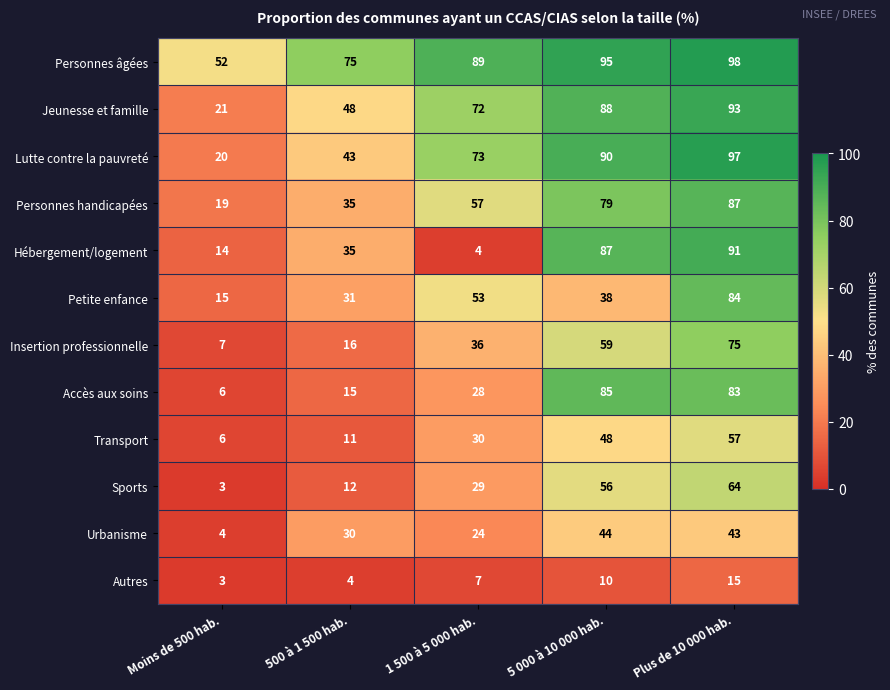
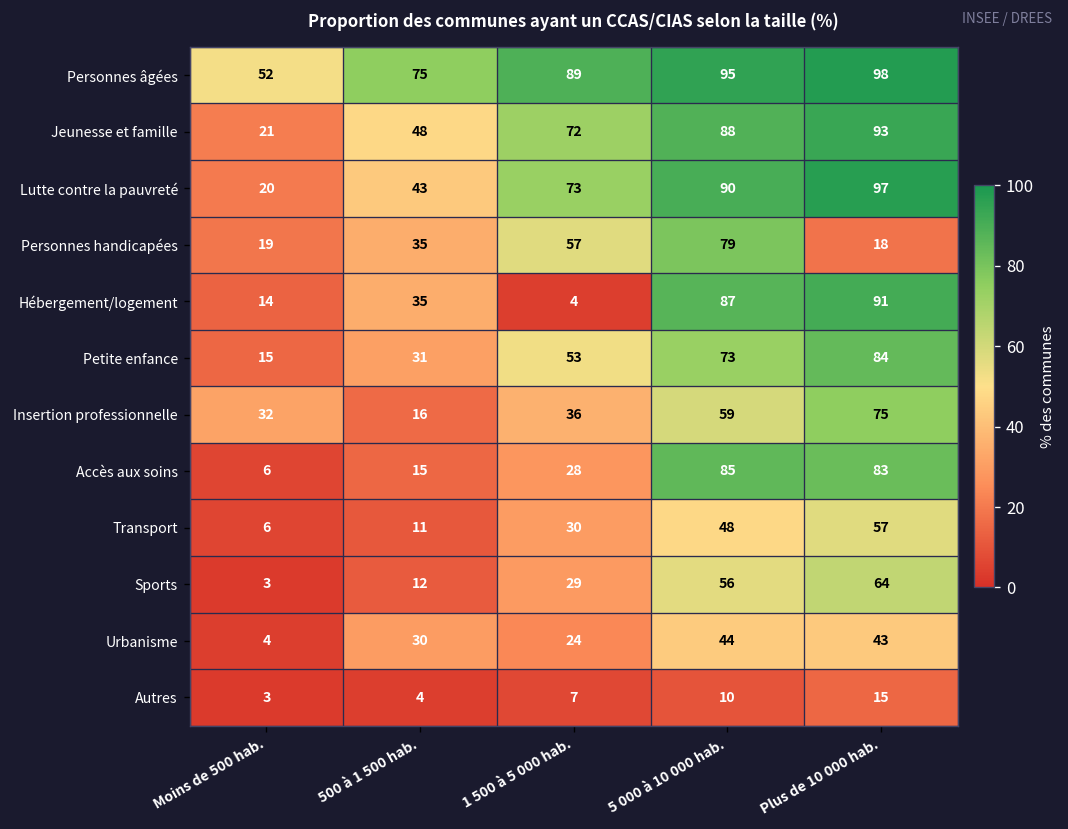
  {
    "Personnes âgées": {
      "Moins de 500 hab.": 52,
      "500 à 1 500 hab.": 75,
      "1 500 à 5 000 hab.": 89,
      "5 000 à 10 000 hab.": 95,
      "Plus de 10 000 hab.": 98
    },
    "Jeunesse et famille": {
      "Moins de 500 hab.": 21,
      "500 à 1 500 hab.": 48,
      "1 500 à 5 000 hab.": 72,
      "5 000 à 10 000 hab.": 88,
      "Plus de 10 000 hab.": 93
    },
    "Lutte contre la pauvreté": {
      "Moins de 500 hab.": 20,
      "500 à 1 500 hab.": 43,
      "1 500 à 5 000 hab.": 73,
      "5 000 à 10 000 hab.": 90,
      "Plus de 10 000 hab.": 97
    },
    "Personnes handicapées": {
      "Moins de 500 hab.": 19,
      "500 à 1 500 hab.": 35,
      "1 500 à 5 000 hab.": 57,
      "5 000 à 10 000 hab.": 79,
-     "Plus de 10 000 hab.": 87
+     "Plus de 10 000 hab.": 18
    },
    "Hébergement/logement": {
      "Moins de 500 hab.": 14,
      "500 à 1 500 hab.": 35,
      "1 500 à 5 000 hab.": 4,
      "5 000 à 10 000 hab.": 87,
      "Plus de 10 000 hab.": 91
    },
    "Petite enfance": {
      "Moins de 500 hab.": 15,
      "500 à 1 500 hab.": 31,
      "1 500 à 5 000 hab.": 53,
-     "5 000 à 10 000 hab.": 38,
+     "5 000 à 10 000 hab.": 73,
      "Plus de 10 000 hab.": 84
    },
    "Insertion professionnelle": {
-     "Moins de 500 hab.": 7,
+     "Moins de 500 hab.": 32,
      "500 à 1 500 hab.": 16,
      "1 500 à 5 000 hab.": 36,
      "5 000 à 10 000 hab.": 59,
      "Plus de 10 000 hab.": 75
    },
    "Accès aux soins": {
      "Moins de 500 hab.": 6,
      "500 à 1 500 hab.": 15,
      "1 500 à 5 000 hab.": 28,
      "5 000 à 10 000 hab.": 85,
      "Plus de 10 000 hab.": 83
    },
    "Transport": {
      "Moins de 500 hab.": 6,
      "500 à 1 500 hab.": 11,
      "1 500 à 5 000 hab.": 30,
      "5 000 à 10 000 hab.": 48,
      "Plus de 10 000 hab.": 57
    },
    "Sports": {
      "Moins de 500 hab.": 3,
      "500 à 1 500 hab.": 12,
      "1 500 à 5 000 hab.": 29,
      "5 000 à 10 000 hab.": 56,
      "Plus de 10 000 hab.": 64
    },
    "Urbanisme": {
      "Moins de 500 hab.": 4,
      "500 à 1 500 hab.": 30,
      "1 500 à 5 000 hab.": 24,
      "5 000 à 10 000 hab.": 44,
      "Plus de 10 000 hab.": 43
    },
    "Autres": {
      "Moins de 500 hab.": 3,
      "500 à 1 500 hab.": 4,
      "1 500 à 5 000 hab.": 7,
      "5 000 à 10 000 hab.": 10,
      "Plus de 10 000 hab.": 15
    }
  }
